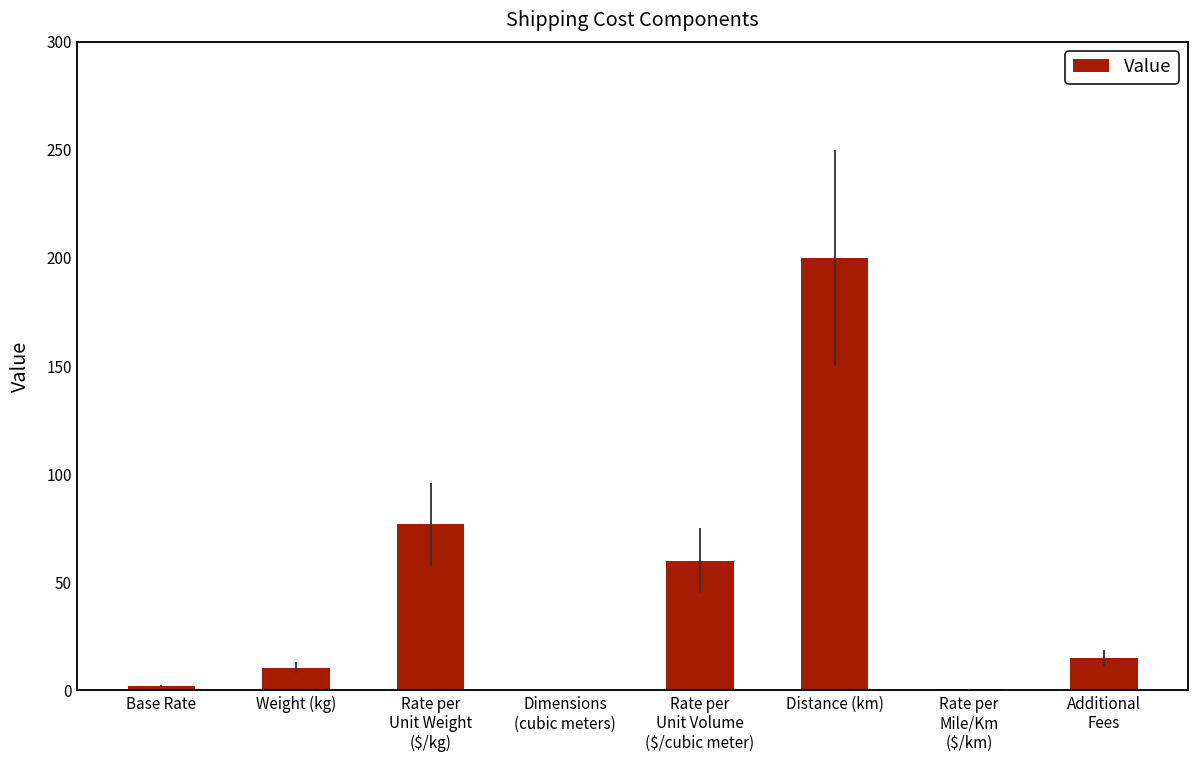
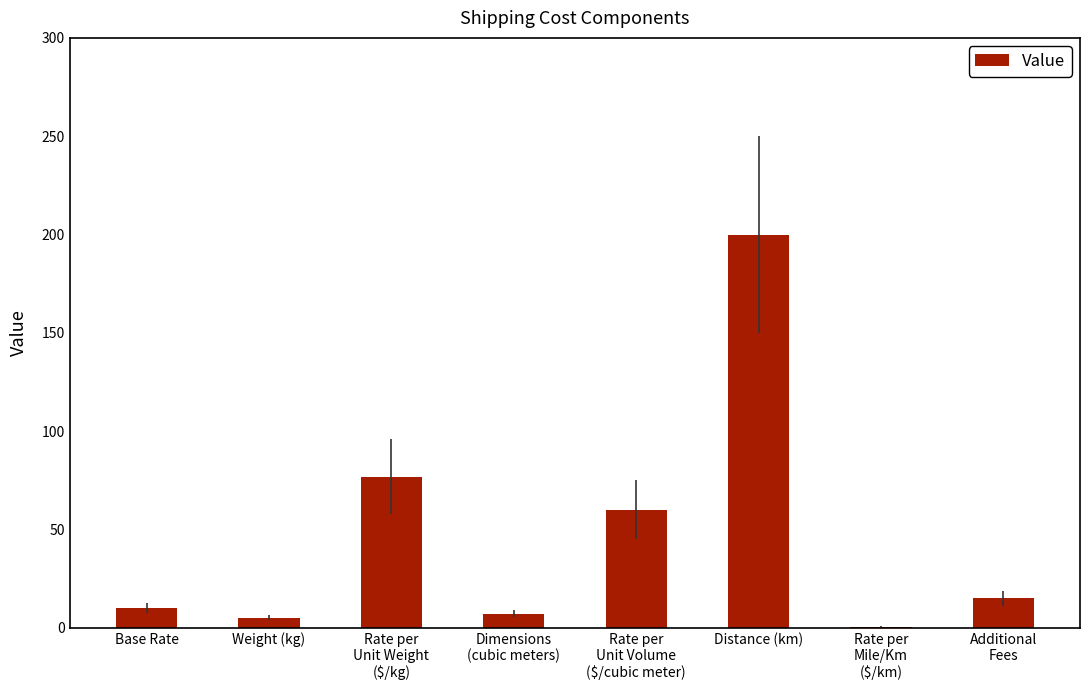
  {
-   "Base Rate": 2,
-   "Weight (kg)": 11,
+   "Base Rate": 10,
+   "Weight (kg)": 5,
    "Rate per Unit Weight ($/kg)": 77,
-   "Dimensions (cubic meters)": 0,
+   "Dimensions (cubic meters)": 7,
    "Rate per Unit Volume ($/cubic meter)": 60,
    "Distance (km)": 200,
    "Additional Fees": 15
  }
